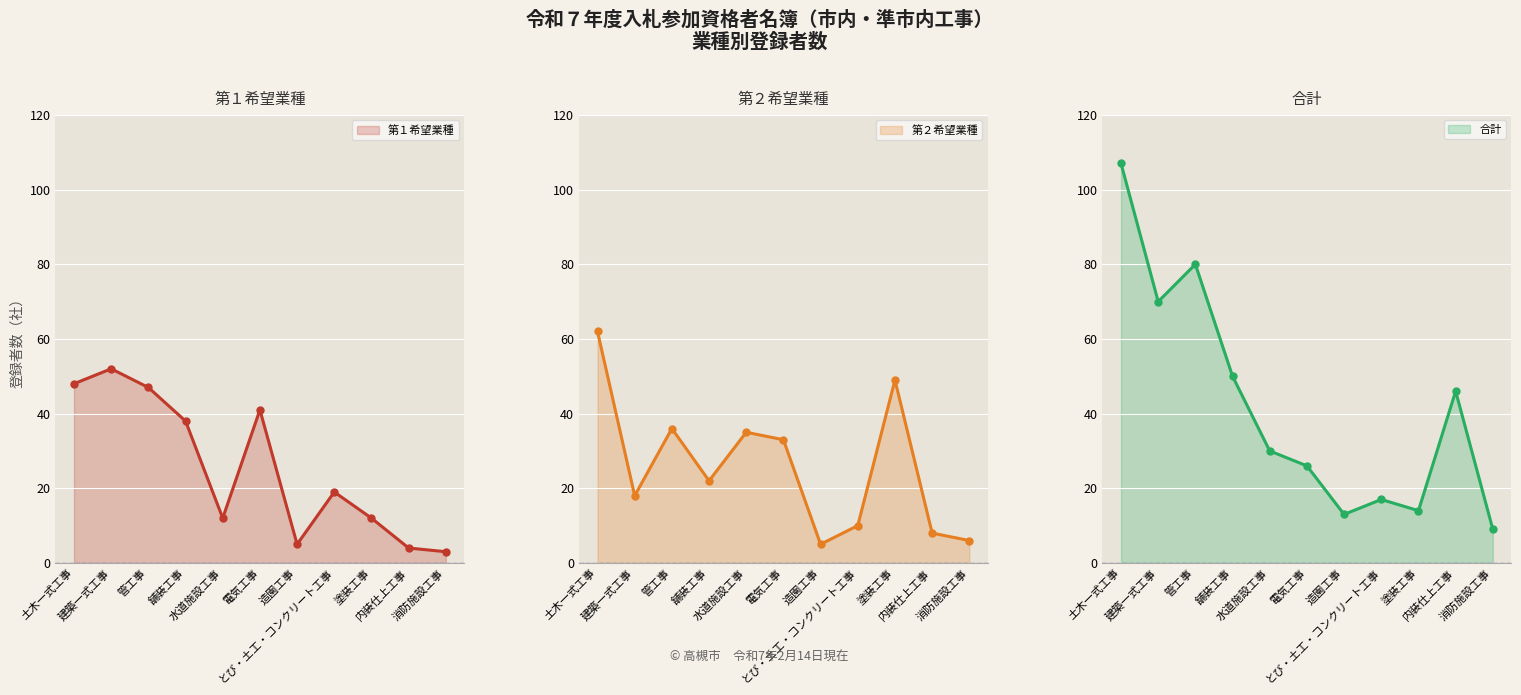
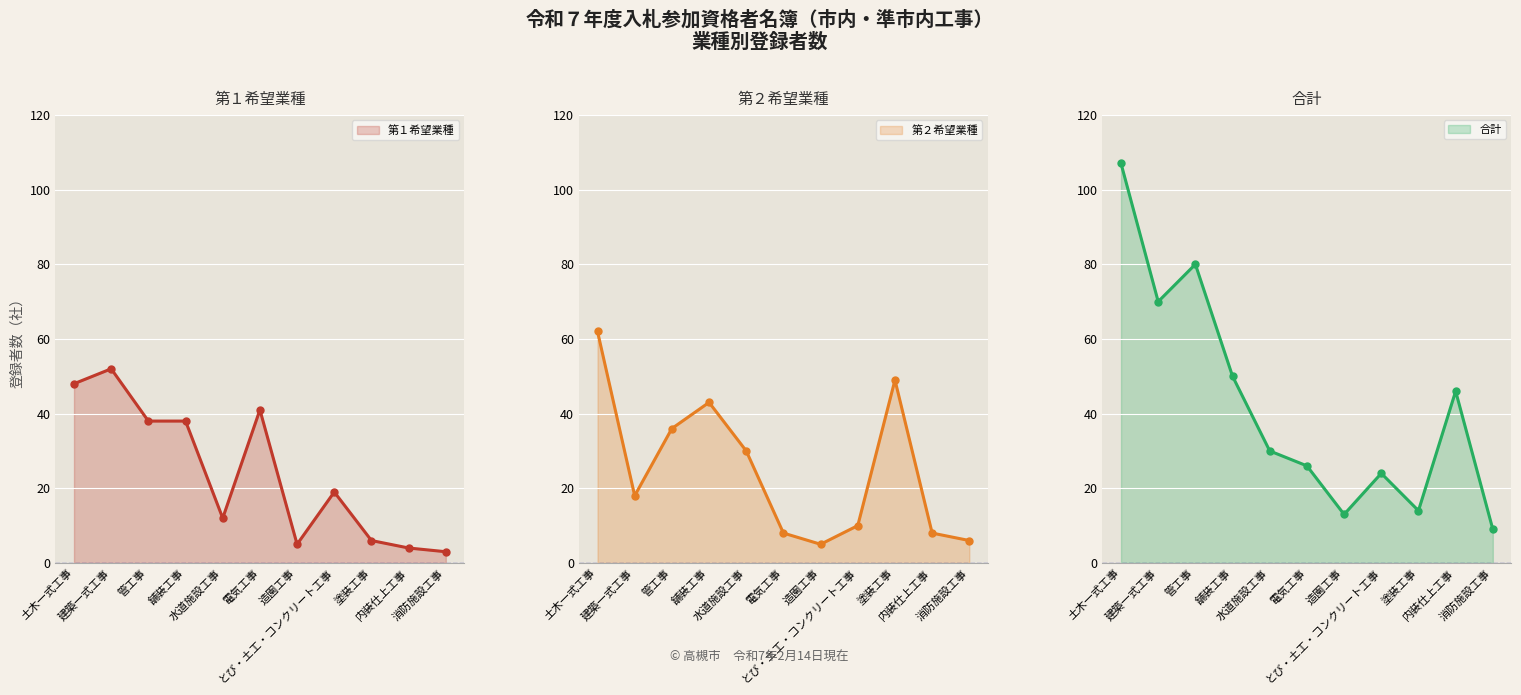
  {
    "第１希望業種": {
      "土木一式工事": 48,
      "建築一式工事": 52,
-     "管工事": 47,
+     "管工事": 38,
      "舗装工事": 38,
      "水道施設工事": 12,
      "電気工事": 41,
      "造園工事": 5,
      "とび・土工・コンクリート工事": 19,
-     "塗装工事": 12,
+     "塗装工事": 6,
      "内装仕上工事": 4,
      "消防施設工事": 3
    },
    "第２希望業種": {
      "土木一式工事": 62,
      "建築一式工事": 18,
      "管工事": 36,
-     "舗装工事": 22,
-     "水道施設工事": 35,
-     "電気工事": 33,
+     "舗装工事": 43,
+     "水道施設工事": 30,
+     "電気工事": 8,
      "造園工事": 5,
      "とび・土工・コンクリート工事": 10,
      "塗装工事": 49,
      "内装仕上工事": 8,
      "消防施設工事": 6
    },
    "合計": {
      "土木一式工事": 107,
      "建築一式工事": 70,
      "管工事": 80,
      "舗装工事": 50,
      "水道施設工事": 30,
      "電気工事": 26,
      "造園工事": 13,
-     "とび・土工・コンクリート工事": 17,
+     "とび・土工・コンクリート工事": 24,
      "塗装工事": 14,
      "内装仕上工事": 46,
      "消防施設工事": 9
    }
  }
